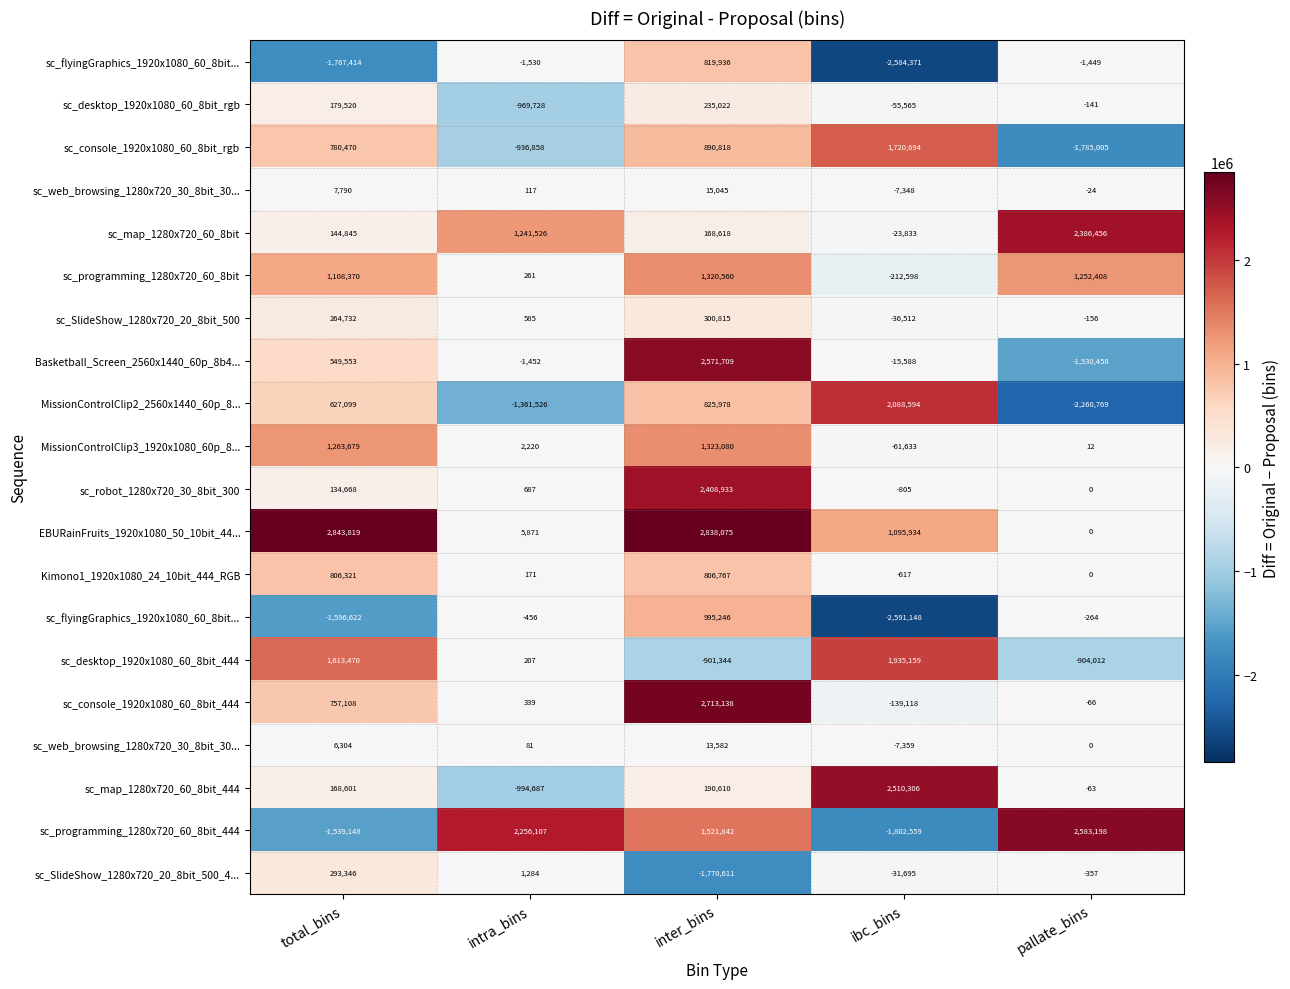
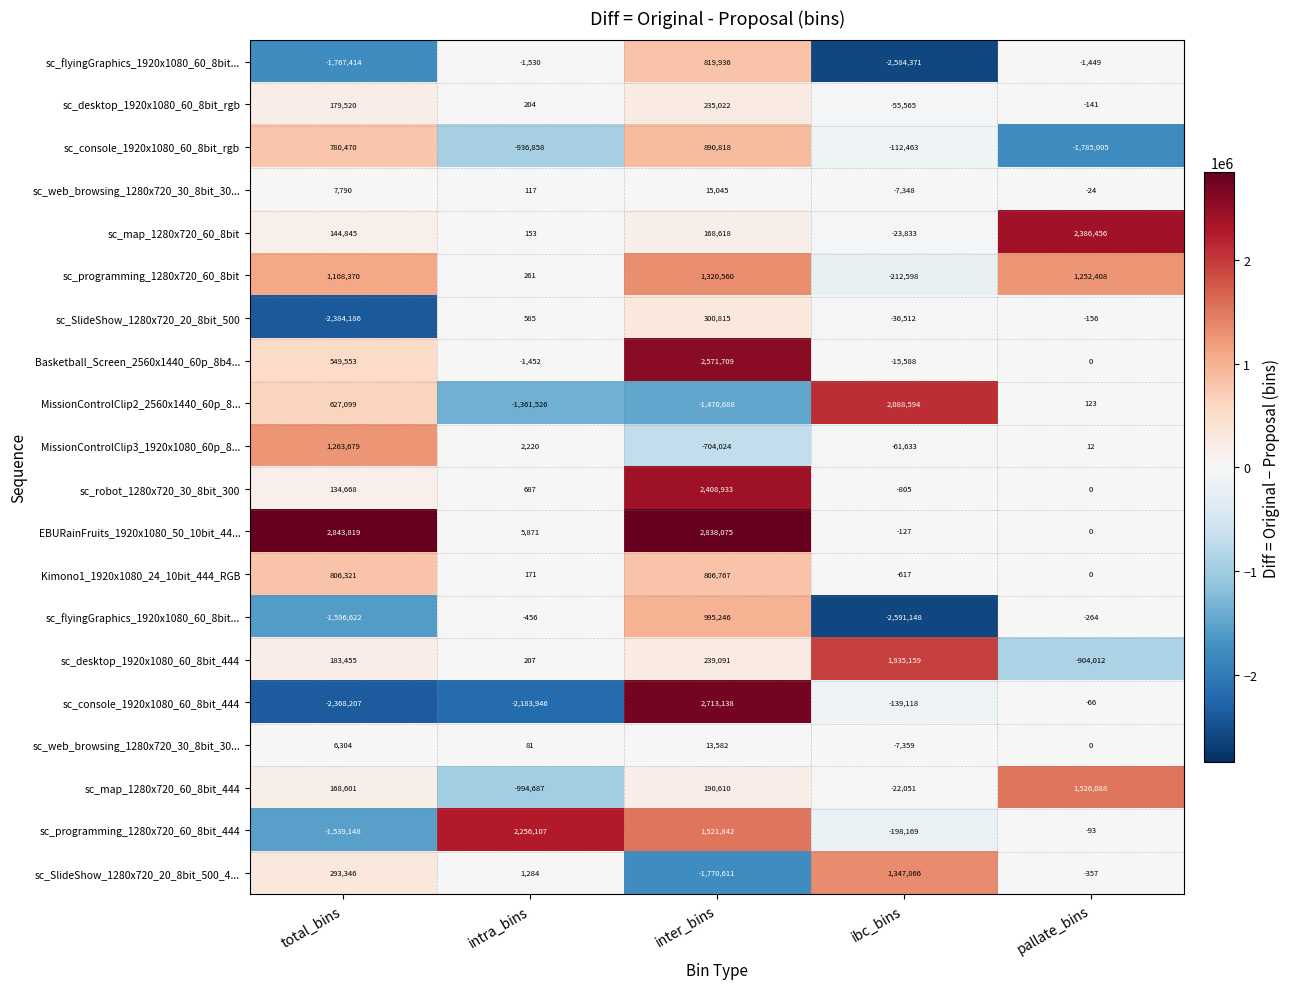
  {
    "sc_desktop_1920x1080_60_8bit_rgb": {
      "total_bins": "179,520",
-     "intra_bins": "-969,728",
+     "intra_bins": "204",
      "inter_bins": "235,022",
      "ibc_bins": "-55,565",
      "pallate_bins": "-141"
    },
    "sc_console_1920x1080_60_8bit_rgb": {
      "total_bins": "780,470",
      "intra_bins": "-936,858",
      "inter_bins": "890,818",
-     "ibc_bins": "1,720,694",
+     "ibc_bins": "-112,463",
      "pallate_bins": "-1,785,005"
    },
    "sc_map_1280x720_60_8bit": {
      "total_bins": "144,845",
-     "intra_bins": "1,241,526",
+     "intra_bins": "153",
      "inter_bins": "168,618",
      "ibc_bins": "-23,833",
      "pallate_bins": "2,386,456"
    },
    "sc_programming_1280x720_60_8bit": {
      "total_bins": "1,108,370",
      "intra_bins": "261",
      "inter_bins": "1,320,560",
      "ibc_bins": "-212,598",
      "pallate_bins": "1,252,408"
    },
    "sc_SlideShow_1280x720_20_8bit_500": {
-     "total_bins": "264,732",
+     "total_bins": "-2,384,186",
      "intra_bins": "585",
      "inter_bins": "300,815",
      "ibc_bins": "-36,512",
      "pallate_bins": "-156"
    },
    "Basketball_Screen_2560x1440_60p_8b4...": {
      "total_bins": "549,553",
      "intra_bins": "-1,452",
      "inter_bins": "2,571,709",
      "ibc_bins": "-15,588",
-     "pallate_bins": "-1,530,458"
+     "pallate_bins": "0"
    },
    "MissionControlClip2_2560x1440_60p_8...": {
      "total_bins": "627,099",
      "intra_bins": "-1,361,526",
-     "inter_bins": "825,978",
+     "inter_bins": "-1,470,688",
      "ibc_bins": "2,088,594",
-     "pallate_bins": "-2,260,769"
+     "pallate_bins": "123"
    },
    "MissionControlClip3_1920x1080_60p_8...": {
      "total_bins": "1,263,679",
      "intra_bins": "2,220",
-     "inter_bins": "1,323,080",
+     "inter_bins": "-704,024",
      "ibc_bins": "-61,633",
      "pallate_bins": "12"
    },
    "sc_robot_1280x720_30_8bit_300": {
      "total_bins": "134,668",
      "intra_bins": "687",
      "inter_bins": "2,408,933",
      "ibc_bins": "-805",
      "pallate_bins": "0"
    },
    "EBURainFruits_1920x1080_50_10bit_44...": {
      "total_bins": "2,843,819",
      "intra_bins": "5,871",
      "inter_bins": "2,838,075",
-     "ibc_bins": "1,095,934",
+     "ibc_bins": "-127",
      "pallate_bins": "0"
    },
    "Kimono1_1920x1080_24_10bit_444_RGB": {
      "total_bins": "806,321",
      "intra_bins": "171",
      "inter_bins": "806,767",
      "ibc_bins": "-617",
      "pallate_bins": "0"
    },
    "sc_desktop_1920x1080_60_8bit_444": {
-     "total_bins": "1,613,470",
+     "total_bins": "183,455",
      "intra_bins": "207",
-     "inter_bins": "-901,344",
+     "inter_bins": "239,091",
      "ibc_bins": "1,935,159",
      "pallate_bins": "-904,012"
    },
    "sc_console_1920x1080_60_8bit_444": {
-     "total_bins": "757,108",
-     "intra_bins": "339",
+     "total_bins": "-2,368,207",
+     "intra_bins": "-2,183,946",
      "inter_bins": "2,713,138",
      "ibc_bins": "-139,118",
      "pallate_bins": "-66"
    },
    "sc_map_1280x720_60_8bit_444": {
      "total_bins": "168,601",
      "intra_bins": "-994,687",
      "inter_bins": "190,610",
-     "ibc_bins": "2,510,306",
-     "pallate_bins": "-63"
+     "ibc_bins": "-22,051",
+     "pallate_bins": "1,526,088"
    },
    "sc_programming_1280x720_60_8bit_444": {
      "total_bins": "-1,539,148",
      "intra_bins": "2,256,107",
      "inter_bins": "1,521,842",
-     "ibc_bins": "-1,802,559",
-     "pallate_bins": "2,583,198"
+     "ibc_bins": "-198,169",
+     "pallate_bins": "-93"
    },
    "sc_SlideShow_1280x720_20_8bit_500_4...": {
      "total_bins": "293,346",
      "intra_bins": "1,284",
      "inter_bins": "-1,770,611",
-     "ibc_bins": "-31,695",
+     "ibc_bins": "1,347,866",
      "pallate_bins": "-357"
    }
  }
